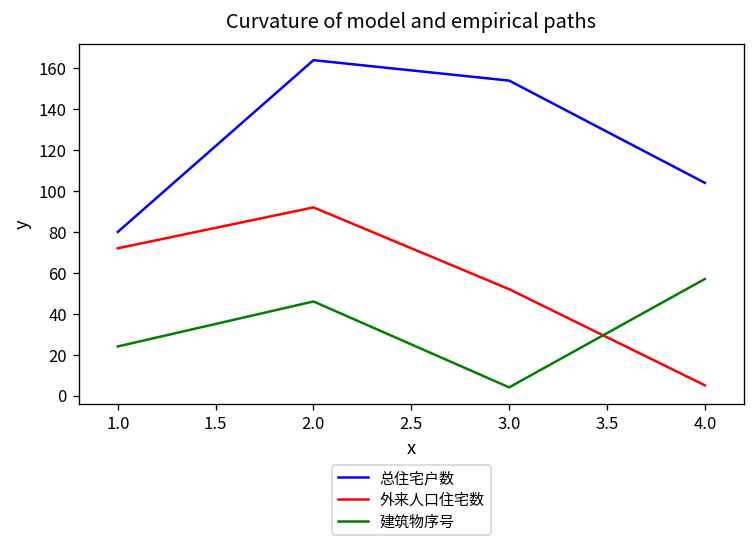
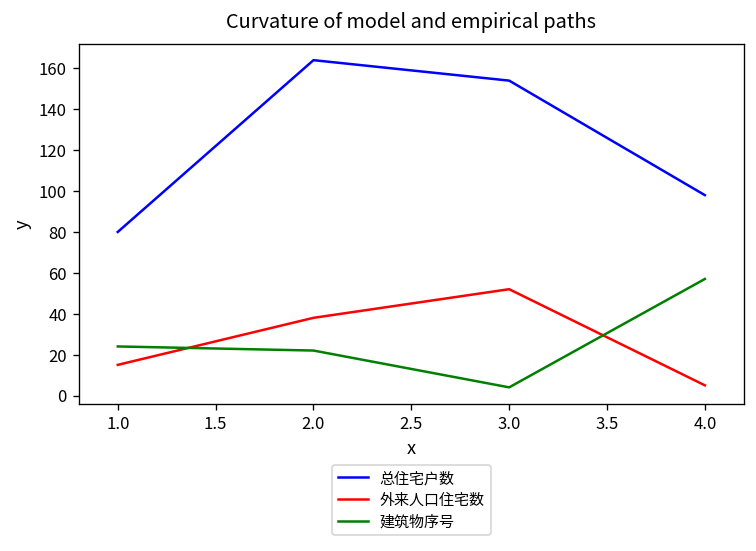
  {
    "总住宅户数": {
      "1.0": 80,
      "2.0": 164,
      "3.0": 154,
-     "4.0": 104
+     "4.0": 98
    },
    "外来人口住宅数": {
-     "1.0": 72,
-     "2.0": 92,
+     "1.0": 15,
+     "2.0": 38,
      "3.0": 52,
      "4.0": 5
    },
    "建筑物序号": {
      "1.0": 24,
-     "2.0": 46,
+     "2.0": 22,
      "3.0": 4,
      "4.0": 57
    }
  }
